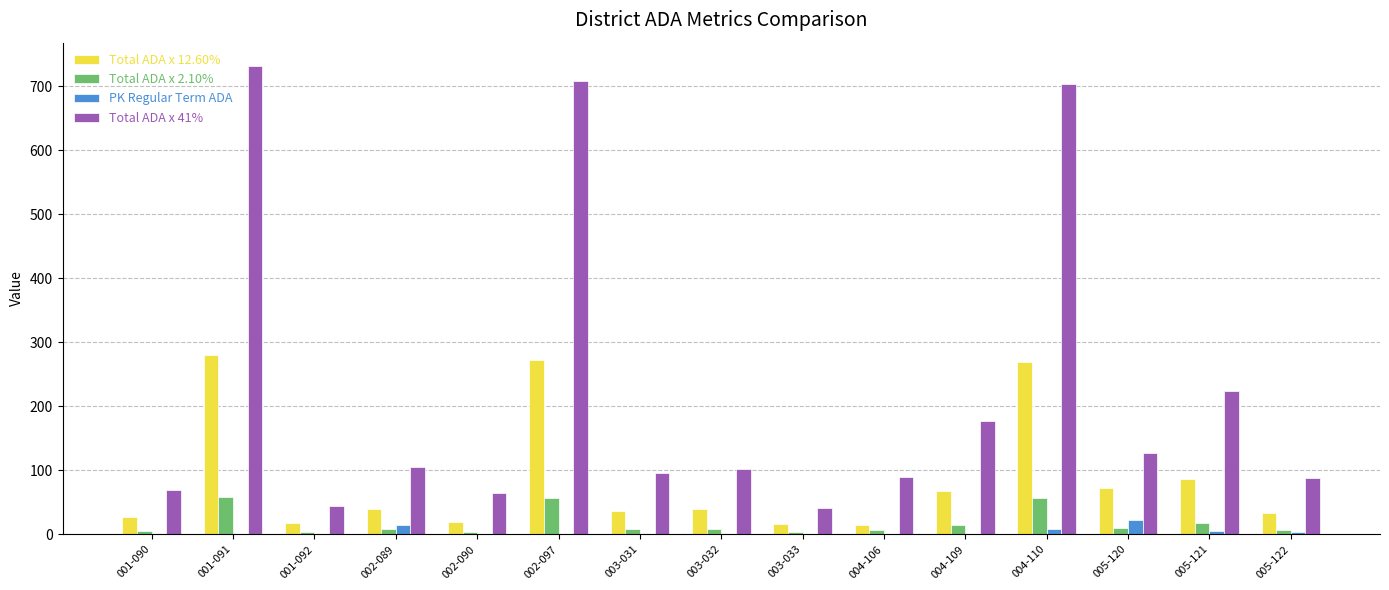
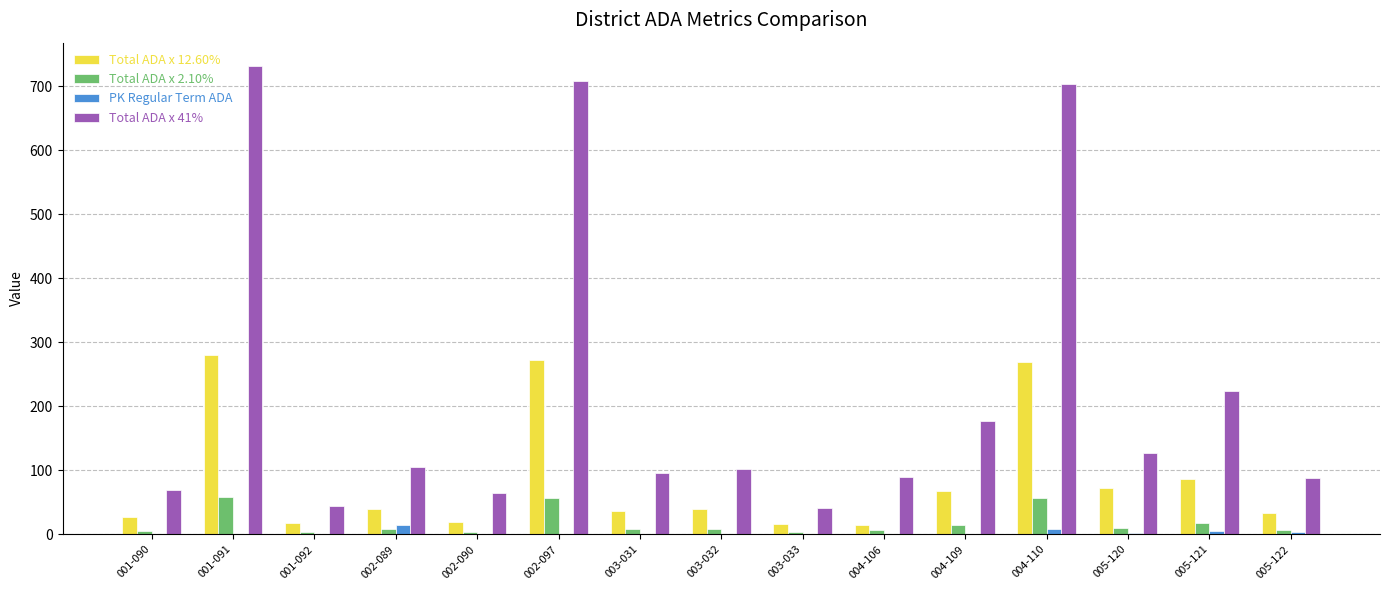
  {
    "Total ADA x 12.60%": {
      "001-090": 30,
      "001-091": 280,
      "001-092": 20,
      "002-089": 40,
      "002-090": 20,
      "002-097": 270,
      "003-031": 40,
      "003-032": 40,
      "003-033": 20,
      "004-106": 10,
      "004-109": 70,
      "004-110": 270,
      "005-120": 70,
      "005-121": 90,
      "005-122": 30
    },
    "Total ADA x 2.10%": {
      "001-090": 10,
      "001-091": 60,
      "002-089": 10,
      "002-097": 60,
      "003-031": 10,
      "003-032": 10,
      "004-106": 10,
      "004-109": 10,
      "004-110": 60,
      "005-120": 10,
      "005-121": 20,
      "005-122": 10
    },
    "PK Regular Term ADA": {
      "001-090": 0,
      "001-091": 0,
      "001-092": 0,
      "002-089": 10,
      "002-090": 0,
      "002-097": 0,
      "003-031": 0,
      "003-032": 0,
      "003-033": 0,
      "004-106": 0,
      "004-109": 0,
      "004-110": 10,
-     "005-120": 20,
+     "005-120": 0,
      "005-121": 10
    },
    "Total ADA x 41%": {
      "001-090": 70,
      "001-091": 730,
      "001-092": 40,
      "002-089": 100,
      "002-090": 60,
      "002-097": 710,
      "003-031": 100,
      "003-032": 100,
      "003-033": 40,
      "004-106": 90,
      "004-109": 180,
      "004-110": 700,
      "005-120": 130,
      "005-121": 220,
      "005-122": 90
    }
  }
